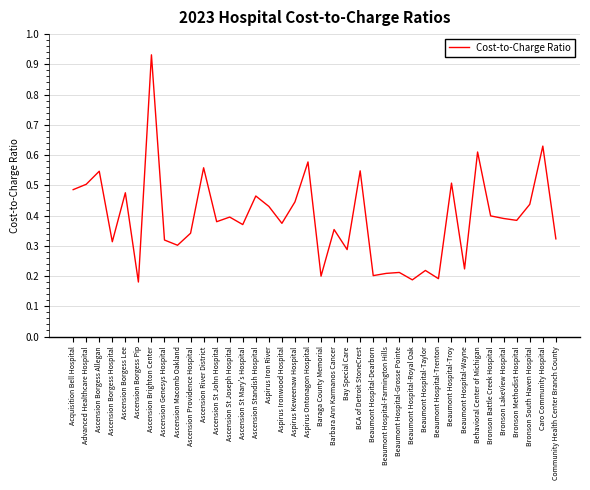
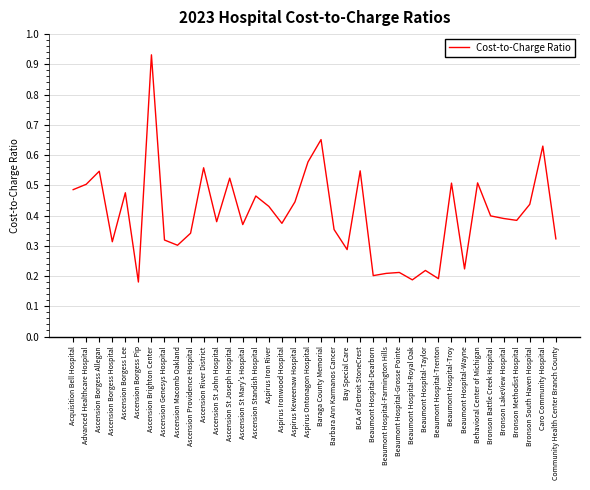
  {
    "Acquisition Bell Hospital": 0.49,
    "Advanced Healthcare Hospital": 0.50,
    "Ascension Borgess Allegan": 0.55,
    "Ascension Borgess Hospital": 0.31,
    "Ascension Borgess Lee": 0.48,
    "Ascension Borgess Pip": 0.18,
    "Ascension Brighton Center": 0.93,
    "Ascension Genesys Hospital": 0.32,
    "Ascension Macomb Oakland": 0.30,
    "Ascension Providence Hospital": 0.34,
    "Ascension River District": 0.56,
    "Ascension St John Hospital": 0.38,
-   "Ascension St Joseph Hospital": 0.40,
+   "Ascension St Joseph Hospital": 0.52,
    "Ascension St Mary's Hospital": 0.37,
    "Ascension Standish Hospital": 0.46,
    "Aspirus Iron River": 0.43,
    "Aspirus Ironwood Hospital": 0.37,
    "Aspirus Keweenaw Hospital": 0.45,
    "Aspirus Ontonagon Hospital": 0.58,
-   "Baraga County Memorial": 0.20,
+   "Baraga County Memorial": 0.65,
    "Barbara Ann Karmanos Cancer": 0.35,
    "Bay Special Care": 0.29,
    "BCA of Detroit StoneCrest": 0.55,
    "Beaumont Hospital-Dearborn": 0.20,
    "Beaumont Hospital-Farmington Hills": 0.21,
    "Beaumont Hospital-Grosse Pointe": 0.21,
    "Beaumont Hospital-Royal Oak": 0.19,
    "Beaumont Hospital-Taylor": 0.22,
    "Beaumont Hospital-Trenton": 0.19,
    "Beaumont Hospital-Troy": 0.51,
    "Beaumont Hospital-Wayne": 0.22,
-   "Behavioral Center of Michigan": 0.61,
+   "Behavioral Center of Michigan": 0.51,
    "Bronson Battle Creek Hospital": 0.40,
    "Bronson LakeView Hospital": 0.39,
    "Bronson Methodist Hospital": 0.38,
    "Bronson South Haven Hospital": 0.44,
    "Caro Community Hospital": 0.63,
    "Community Health Center Branch County": 0.32
  }
